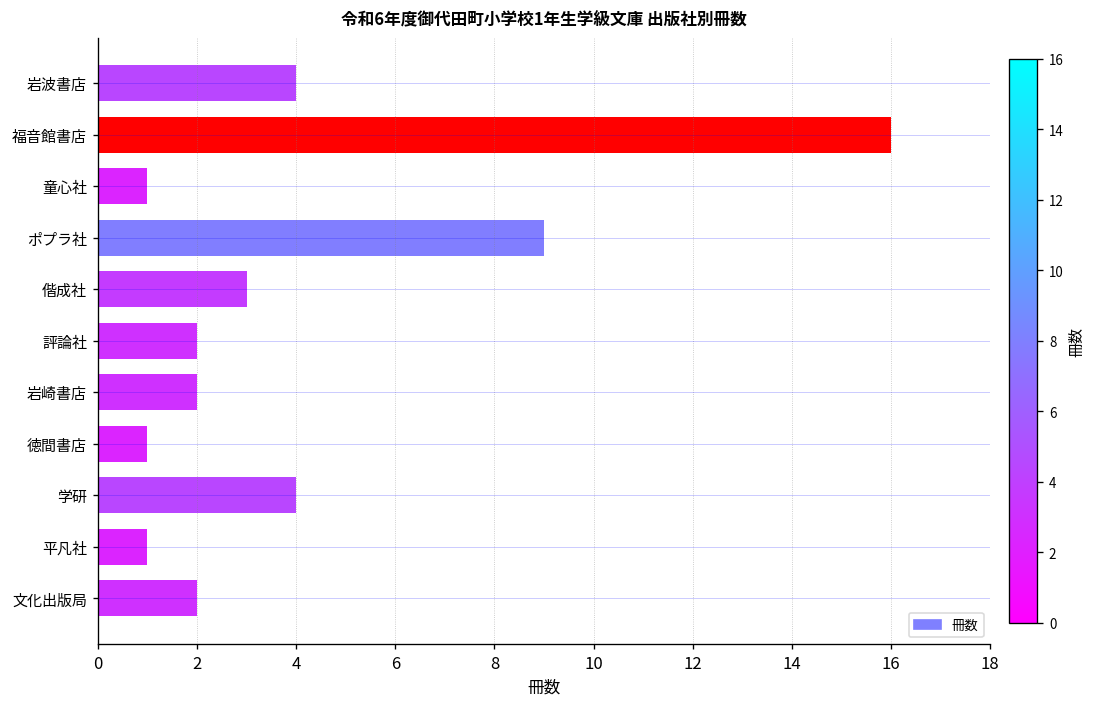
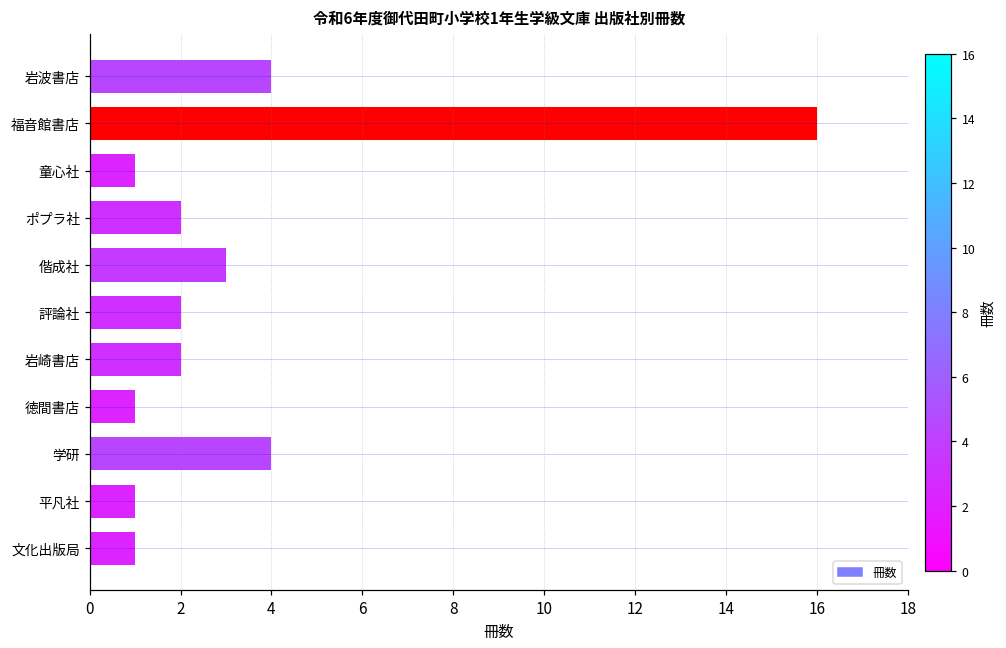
  {
    "岩波書店": 4,
    "福音館書店": 16,
    "童心社": 1,
-   "ポプラ社": 9,
+   "ポプラ社": 2,
    "偕成社": 3,
    "評論社": 2,
    "岩崎書店": 2,
    "徳間書店": 1,
    "学研": 4,
    "平凡社": 1,
-   "文化出版局": 2
+   "文化出版局": 1
  }
